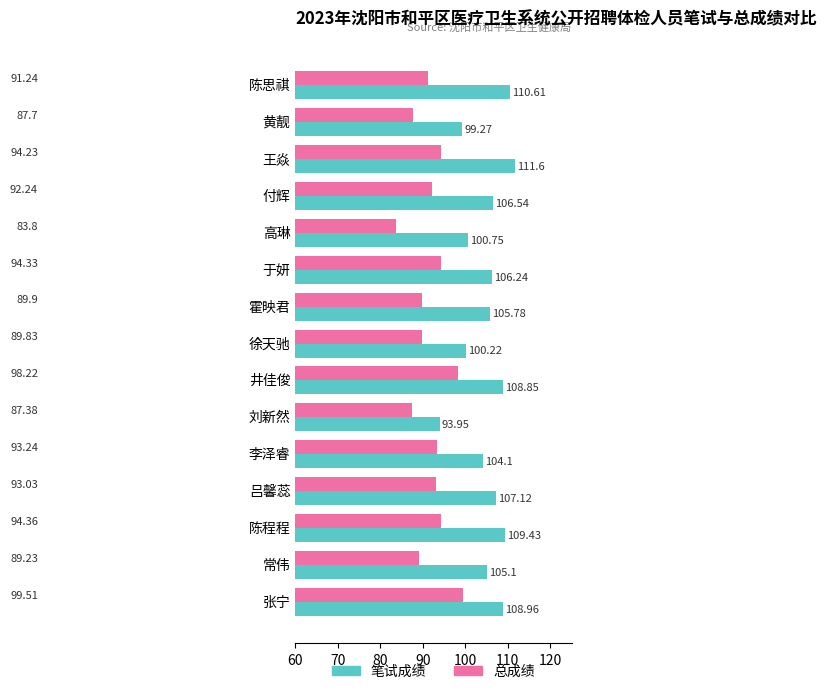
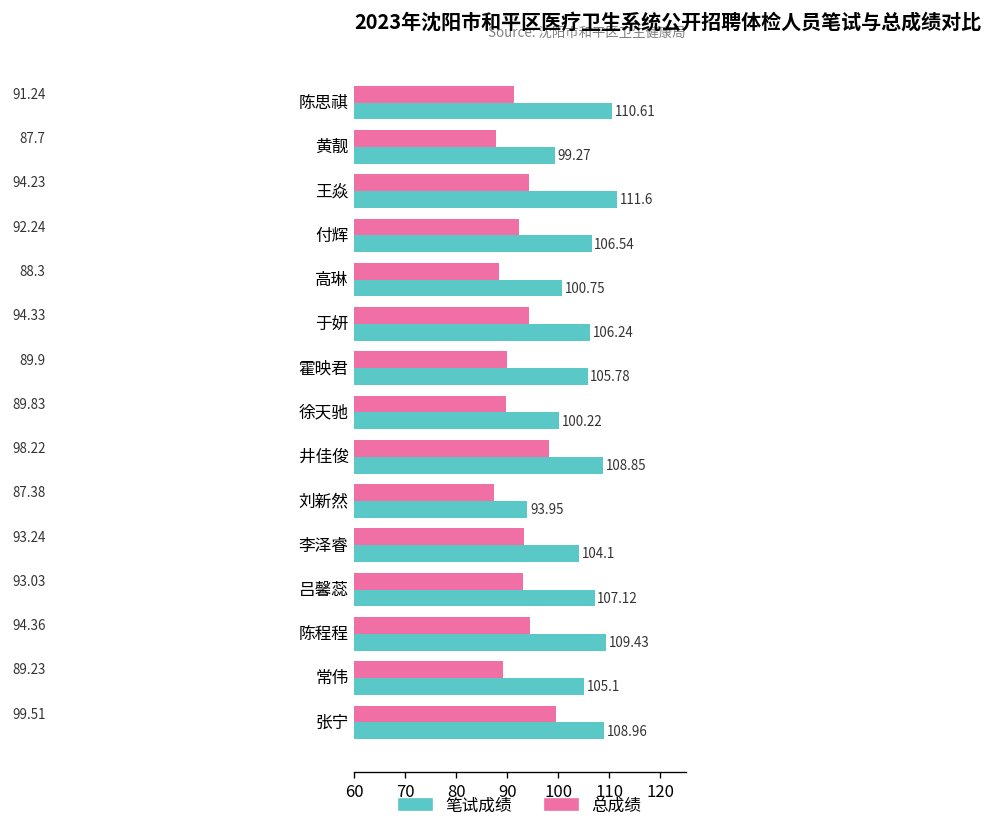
  {
    "笔试成绩": {
      "陈思祺": 110.61,
      "黄靓": 99.27,
      "王焱": 111.6,
      "付辉": 106.54,
      "高琳": 100.75,
      "于妍": 106.24,
      "霍映君": 105.78,
      "徐天驰": 100.22,
      "井佳俊": 108.85,
      "刘新然": 93.95,
      "李泽睿": 104.1,
      "吕馨蕊": 107.12,
      "陈程程": 109.43,
      "常伟": 105.1,
      "张宁": 108.96
    },
    "总成绩": {
-     "高琳": 83.8
+     "高琳": 88.3
    }
  }
